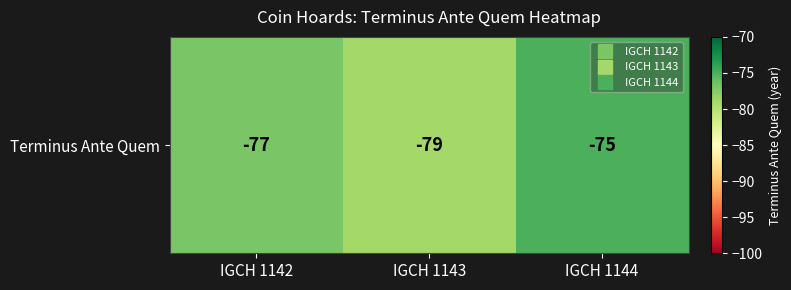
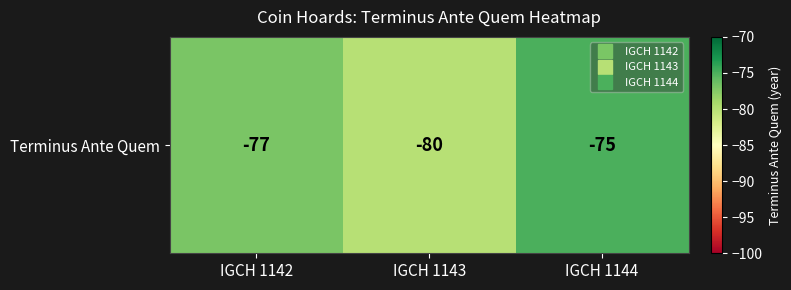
  {
    "Terminus Ante Quem": {
      "IGCH 1142": -77,
-     "IGCH 1143": -79,
+     "IGCH 1143": -80,
      "IGCH 1144": -75
    }
  }
